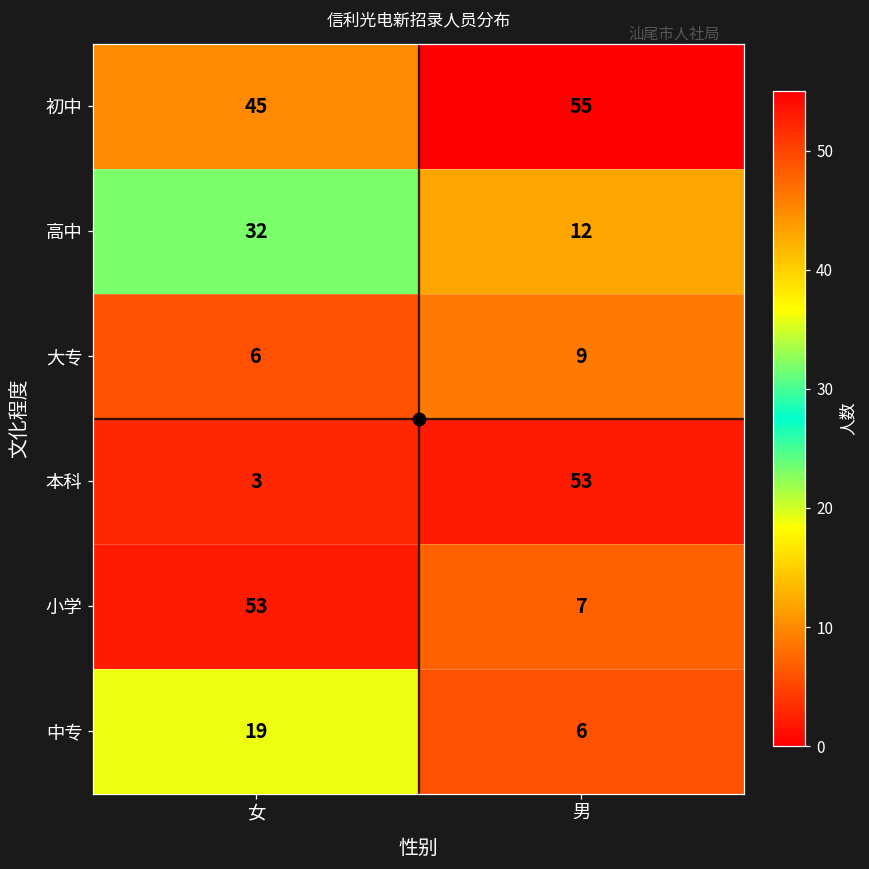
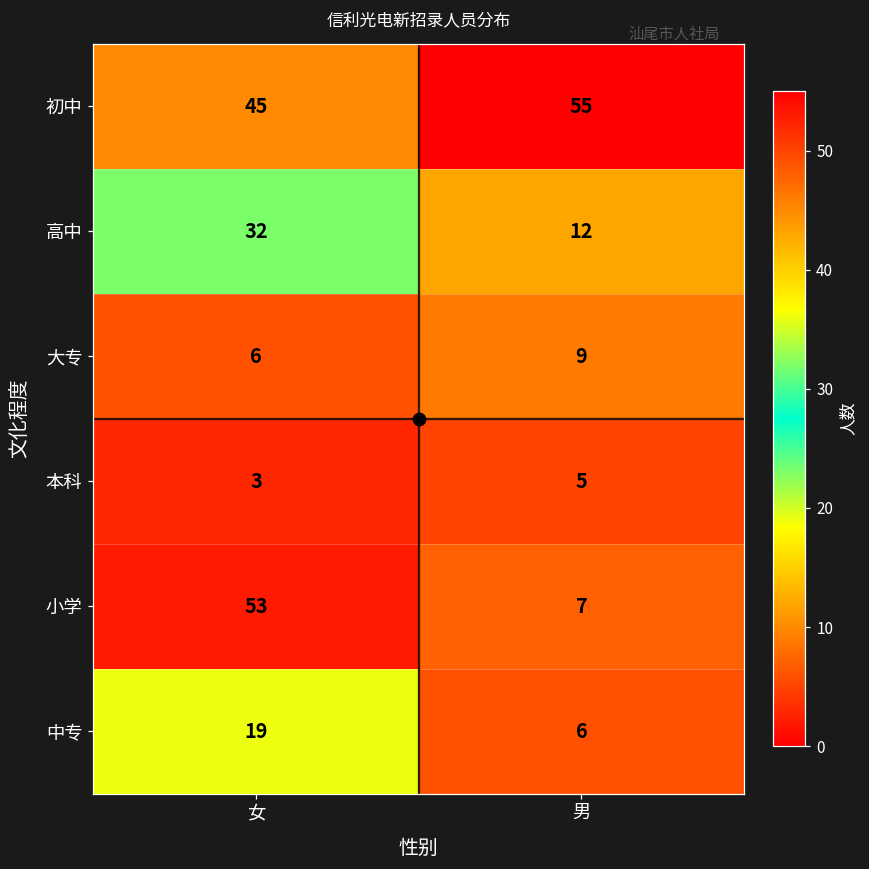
  {
    "初中": {
      "女": 45,
      "男": 55
    },
    "高中": {
      "女": 32,
      "男": 12
    },
    "大专": {
      "女": 6,
      "男": 9
    },
    "本科": {
      "女": 3,
-     "男": 53
+     "男": 5
    },
    "小学": {
      "女": 53,
      "男": 7
    },
    "中专": {
      "女": 19,
      "男": 6
    }
  }
